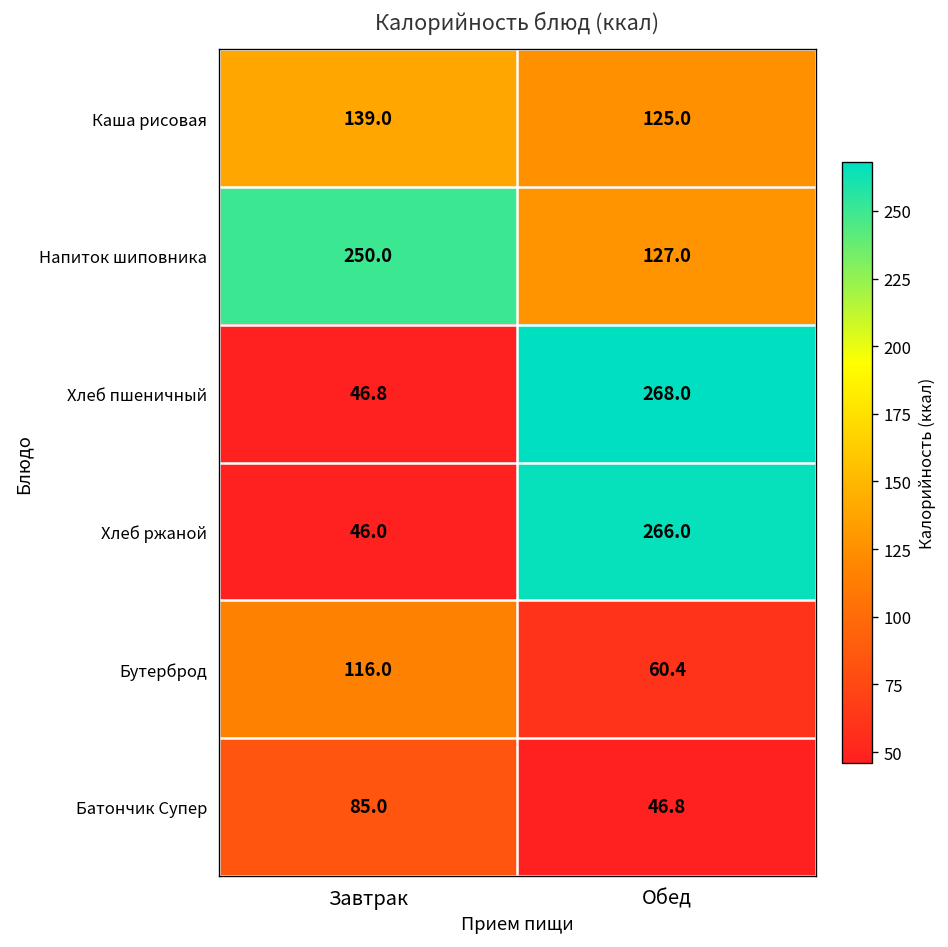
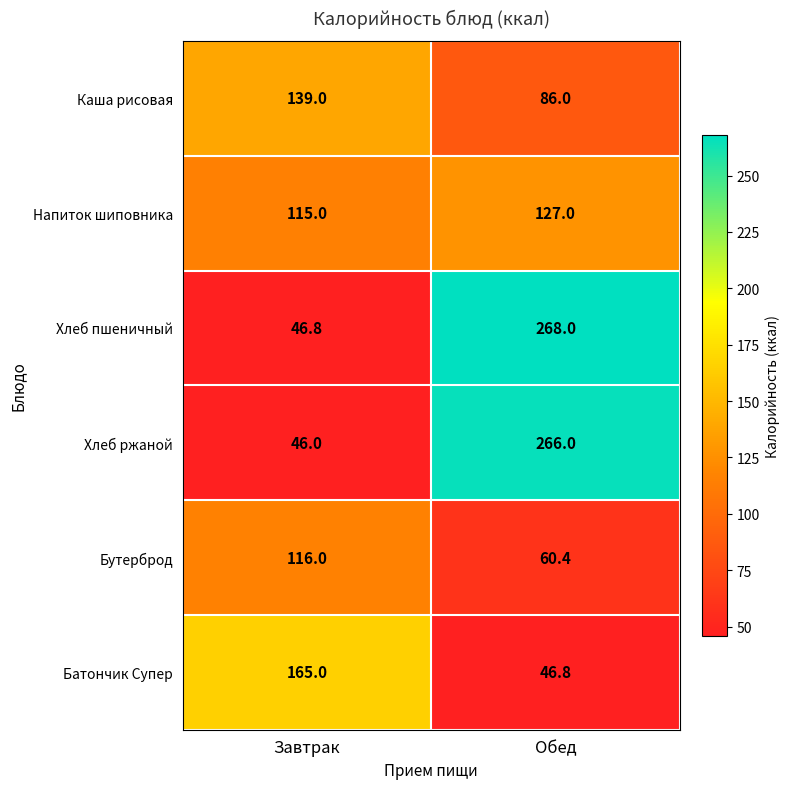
  {
    "Каша рисовая": {
      "Завтрак": 139.0,
-     "Обед": 125.0
+     "Обед": 86.0
    },
    "Напиток шиповника": {
-     "Завтрак": 250.0,
+     "Завтрак": 115.0,
      "Обед": 127.0
    },
    "Хлеб пшеничный": {
      "Завтрак": 46.8,
      "Обед": 268.0
    },
    "Хлеб ржаной": {
      "Завтрак": 46.0,
      "Обед": 266.0
    },
    "Бутерброд": {
      "Завтрак": 116.0,
      "Обед": 60.4
    },
    "Батончик Супер": {
-     "Завтрак": 85.0,
+     "Завтрак": 165.0,
      "Обед": 46.8
    }
  }
